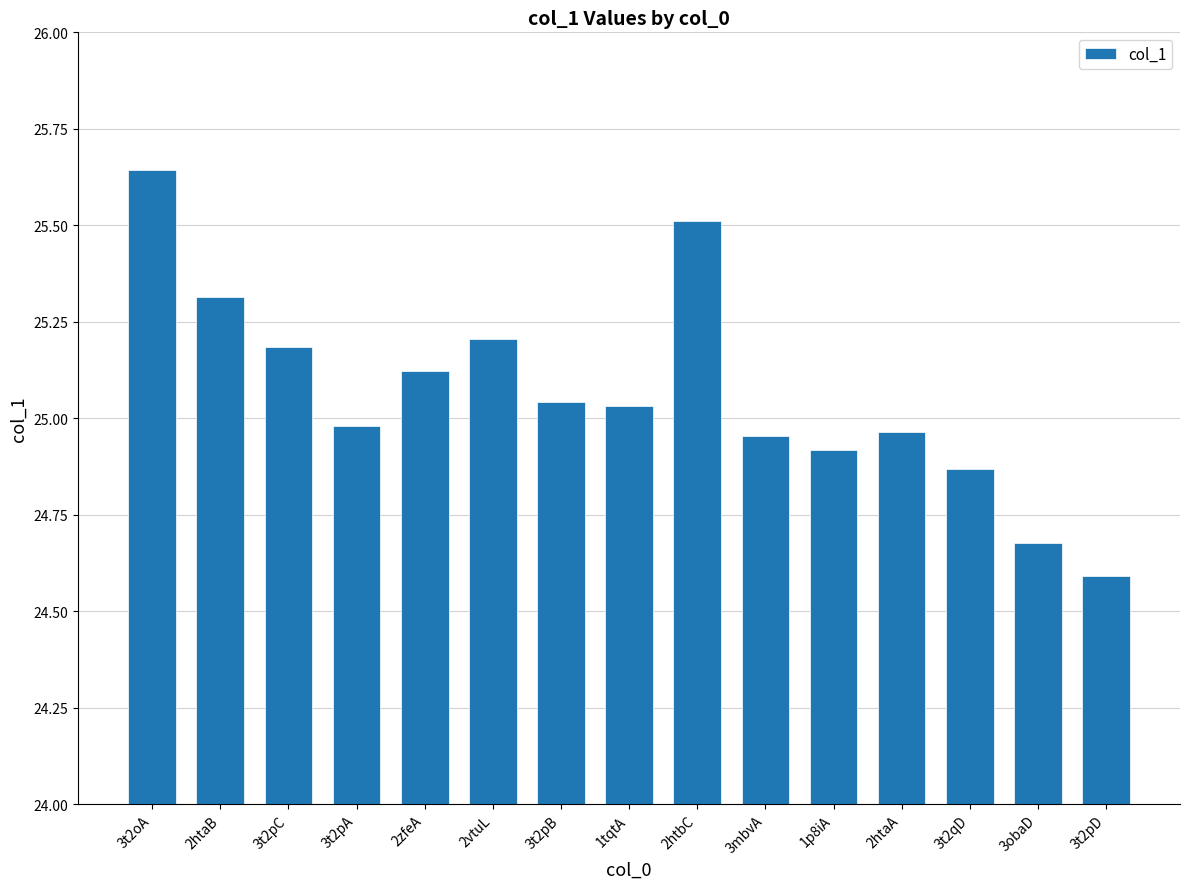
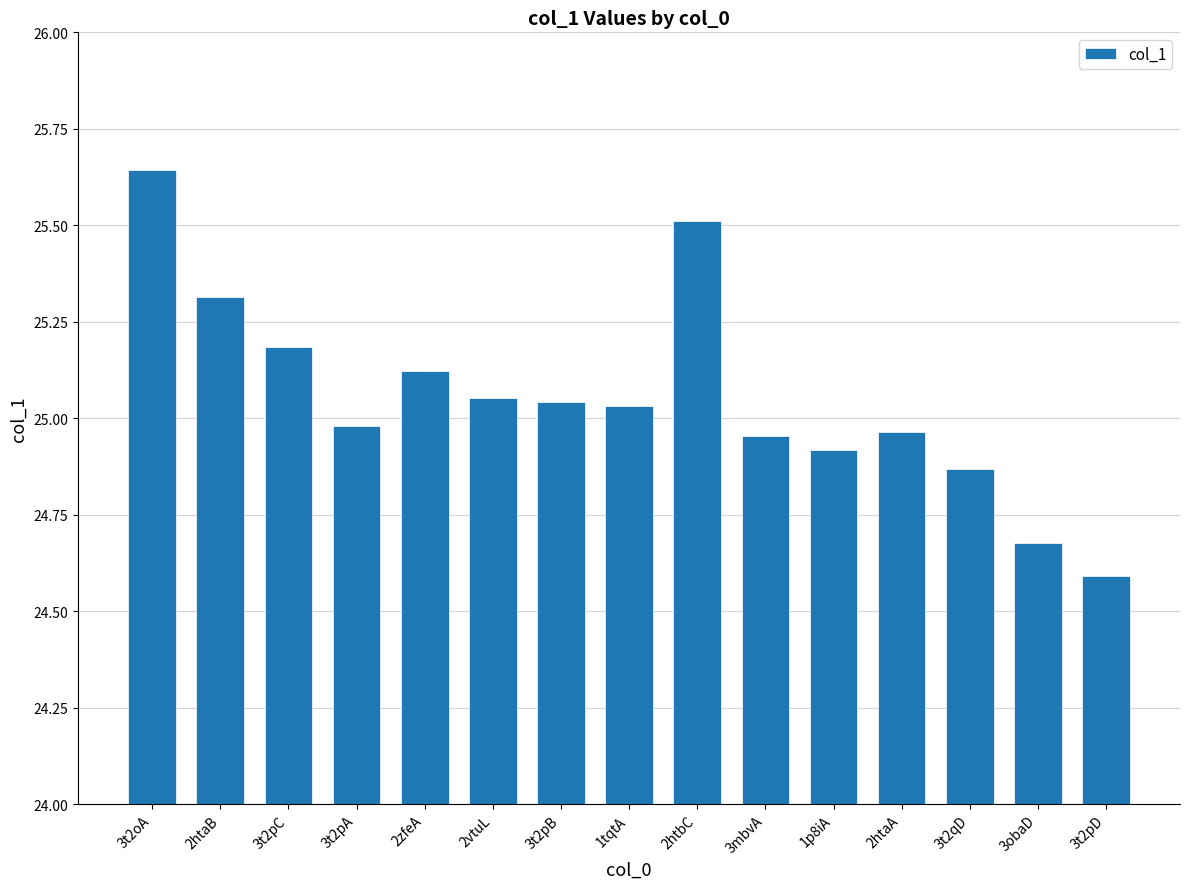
  {
    "3t2oA": 25.64,
    "2htaB": 25.32,
    "3t2pC": 25.19,
    "3t2pA": 24.98,
    "2zfeA": 25.12,
-   "2vtuL": 25.21,
+   "2vtuL": 25.05,
    "3t2pB": 25.04,
    "1tqtA": 25.03,
    "2htbC": 25.51,
    "3mbvA": 24.95,
    "1p8iA": 24.92,
    "2htaA": 24.96,
    "3t2qD": 24.87,
    "3obaD": 24.68,
    "3t2pD": 24.59
  }
